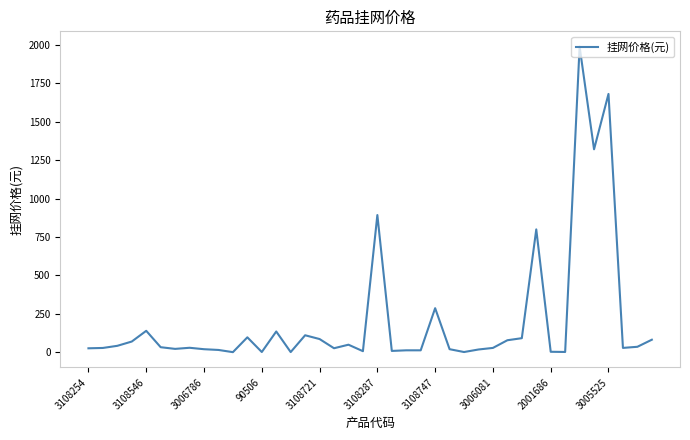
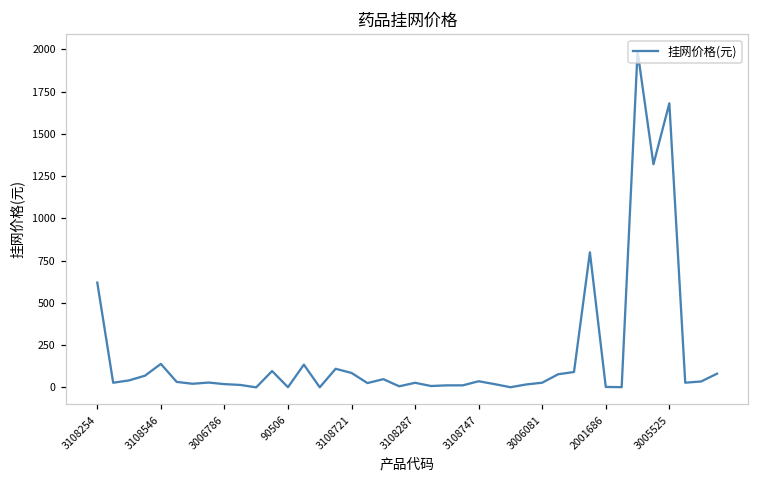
  {
-   "3108254": 30,
+   "3108254": 620,
    "3108546": 140,
    "3006786": 20,
    "90506": 0,
    "3108721": 90,
-   "3108287": 890,
-   "3108747": 290,
+   "3108287": 30,
+   "3108747": 40,
    "3006081": 30,
    "2001686": 0,
    "3005525": 1680
  }
